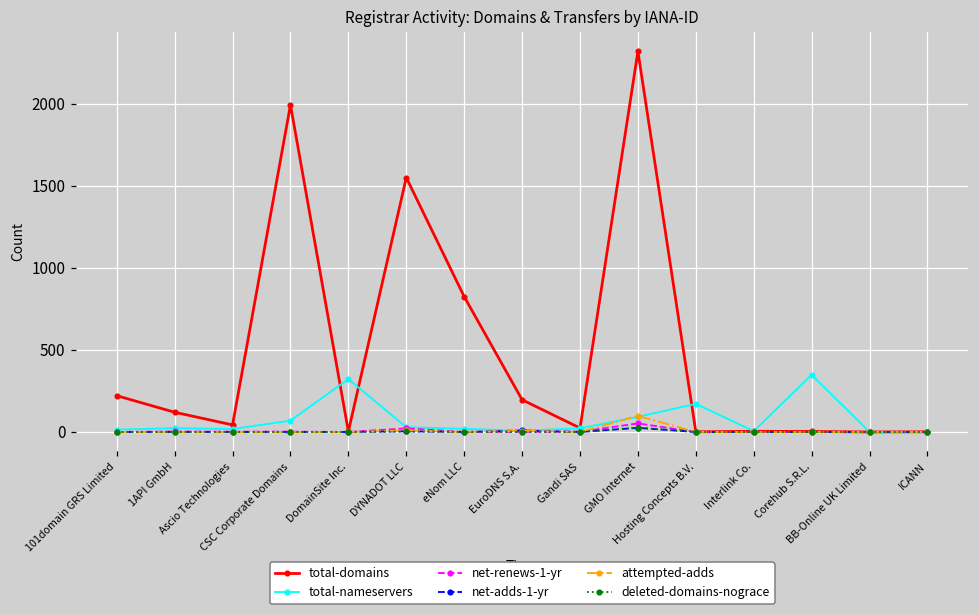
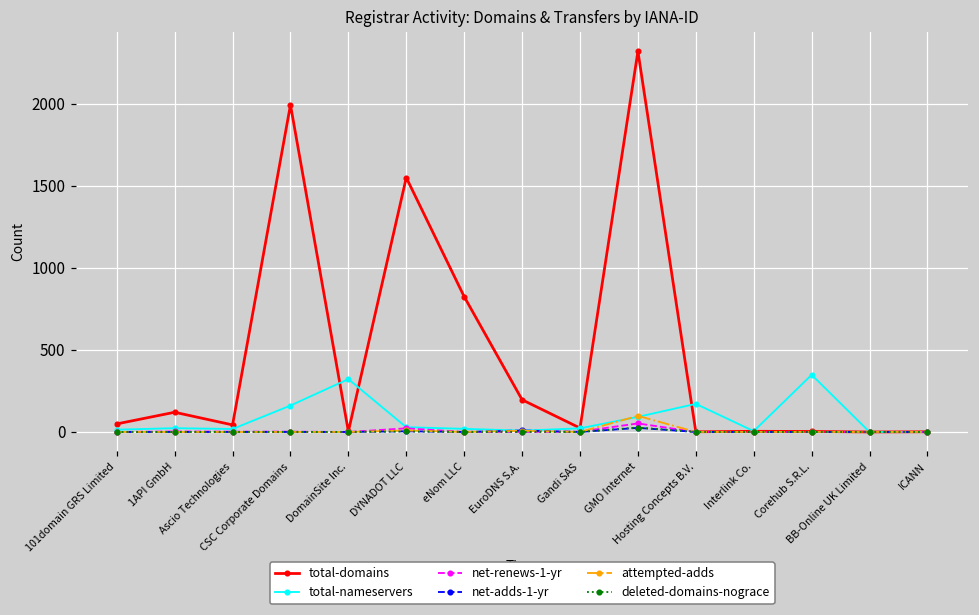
  {
    "total-domains": {
-     "101domain GRS Limited": 220,
+     "101domain GRS Limited": 50,
      "1API GmbH": 120,
      "Ascio Technologies": 40,
      "CSC Corporate Domains": 1990,
      "DYNADOT LLC": 1550,
      "eNom LLC": 820,
      "EuroDNS S.A.": 200,
      "GMO Internet": 2320
    },
    "total-nameservers": {
      "1API GmbH": 20,
-     "CSC Corporate Domains": 70,
+     "CSC Corporate Domains": 160,
      "DomainSite Inc.": 320,
      "eNom LLC": 20,
      "Hosting Concepts B.V.": 170,
      "Corehub S.R.L.": 350
    },
    "net-renews-1-yr": {
      "GMO Internet": 50
    }
  }
